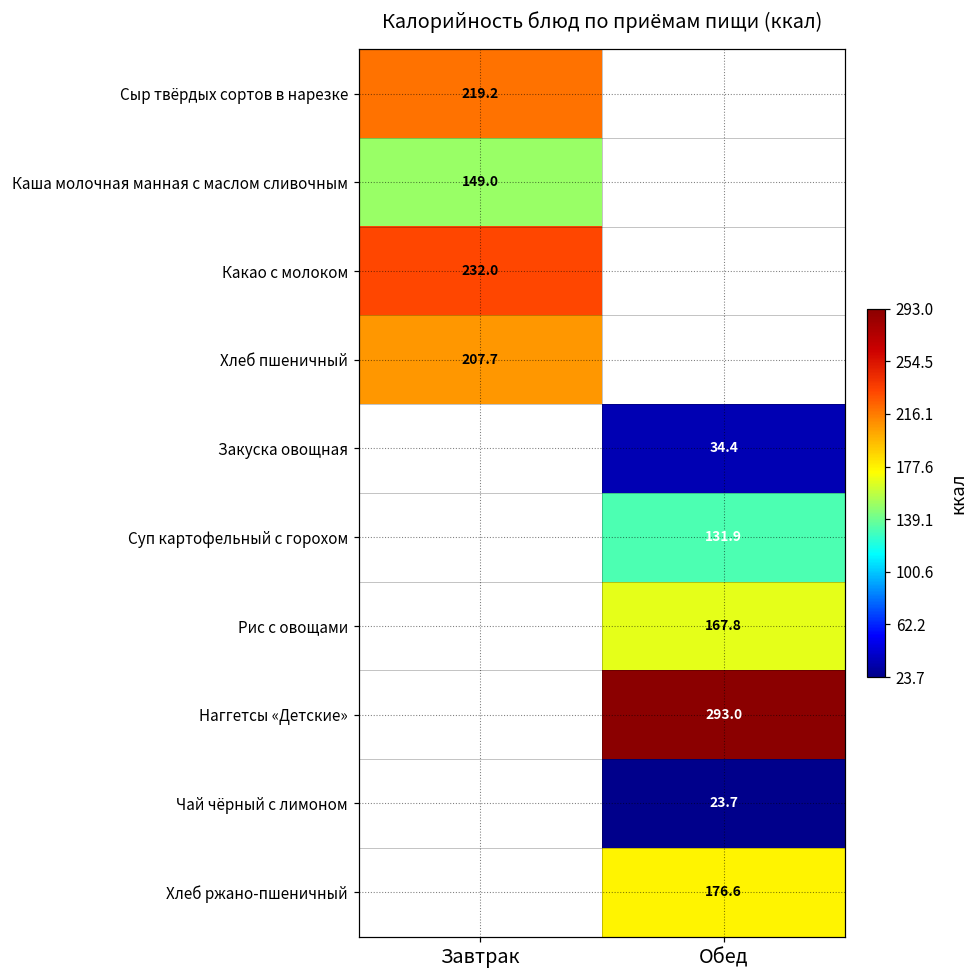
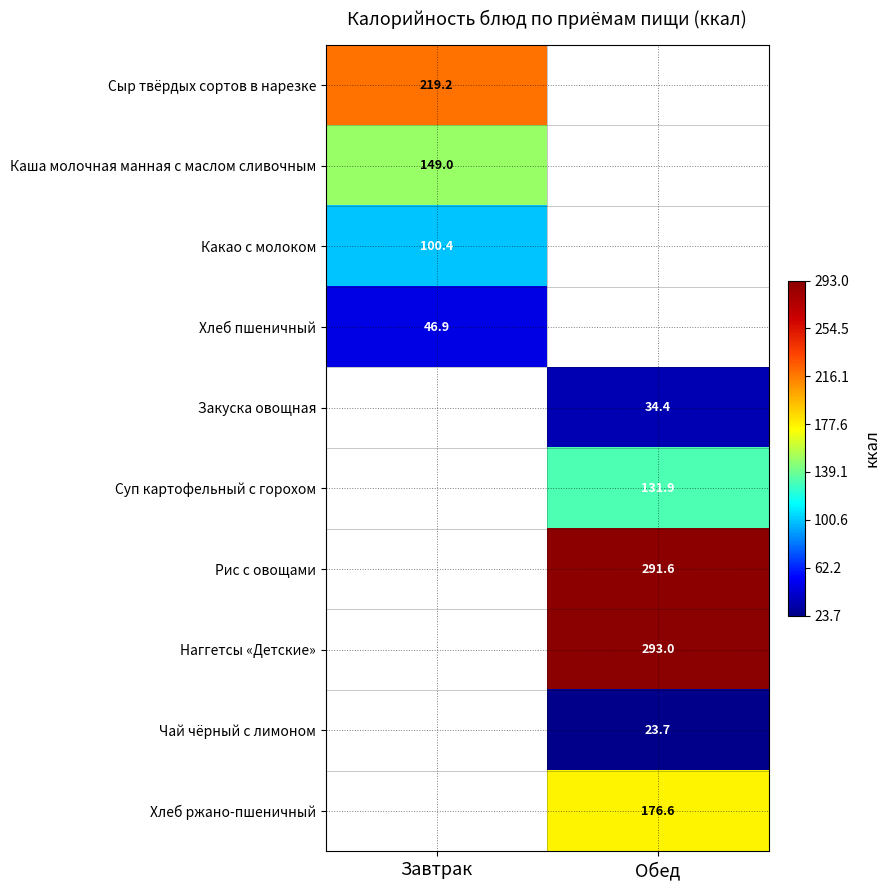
  {
    "Сыр твёрдых сортов в нарезке": {
      "Завтрак": 219.2
    },
    "Каша молочная манная с маслом сливочным": {
      "Завтрак": 149.0
    },
    "Какао с молоком": {
-     "Завтрак": 232.0
+     "Завтрак": 100.4
    },
    "Хлеб пшеничный": {
-     "Завтрак": 207.7
+     "Завтрак": 46.9
    },
    "Закуска овощная": {
      "Обед": 34.4
    },
    "Суп картофельный с горохом": {
      "Обед": 131.9
    },
    "Рис с овощами": {
-     "Обед": 167.8
+     "Обед": 291.6
    },
    "Наггетсы «Детские»": {
      "Обед": 293.0
    },
    "Чай чёрный с лимоном": {
      "Обед": 23.7
    },
    "Хлеб ржано-пшеничный": {
      "Обед": 176.6
    }
  }
